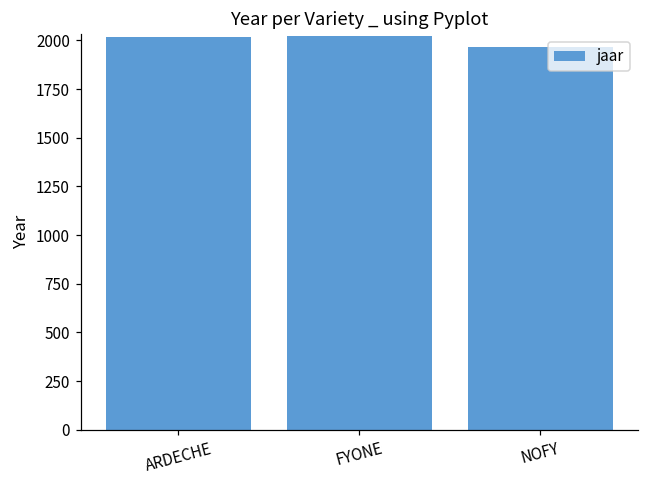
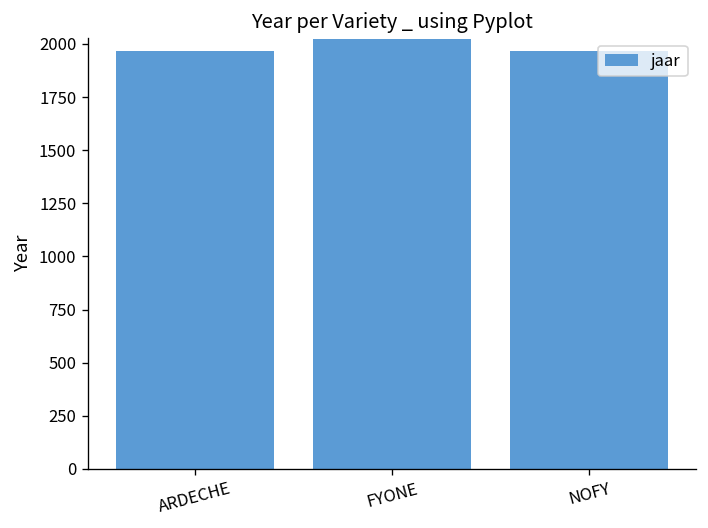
  {
-   "ARDECHE": 2020,
+   "ARDECHE": 1970,
    "FYONE": 2020,
    "NOFY": 1970
  }
